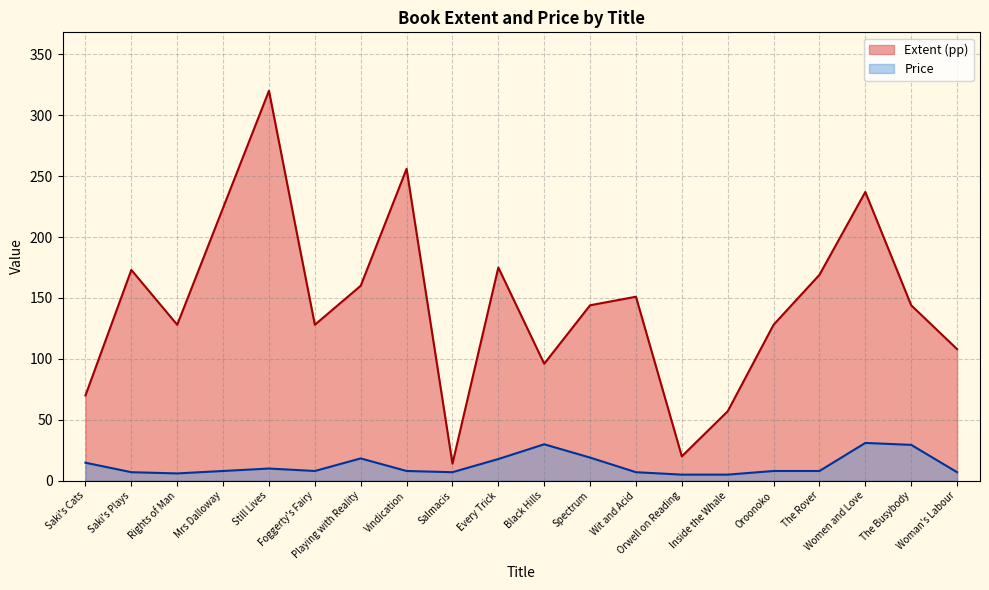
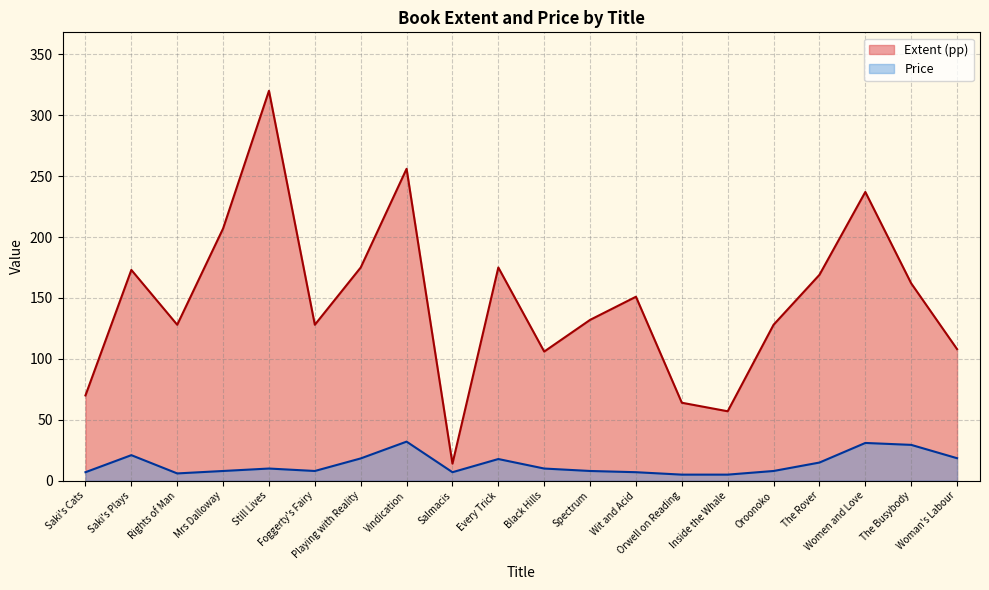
  {
    "Extent (pp)": {
      "Saki's Cats": 70,
      "Saki's Plays": 173,
      "Rights of Man": 128,
-     "Mrs Dalloway": 224,
+     "Mrs Dalloway": 207,
      "Still Lives": 320,
      "Foggerty's Fairy": 128,
-     "Playing with Reality": 160,
+     "Playing with Reality": 175,
      "Vindication": 256,
      "Salmacis": 14,
      "Every Trick": 175,
-     "Black Hills": 96,
-     "Spectrum": 144,
+     "Black Hills": 106,
+     "Spectrum": 132,
      "Wit and Acid": 151,
-     "Orwell on Reading": 20,
+     "Orwell on Reading": 64,
      "Inside the Whale": 57,
      "Oroonoko": 128,
      "The Rover": 169,
      "Women and Love": 237,
-     "The Busybody": 144,
+     "The Busybody": 162,
      "Woman's Labour": 108
    },
    "Price": {
-     "Saki's Cats": 15,
-     "Saki's Plays": 7,
+     "Saki's Cats": 7,
+     "Saki's Plays": 21,
      "Rights of Man": 6,
      "Mrs Dalloway": 8,
      "Still Lives": 10,
      "Foggerty's Fairy": 8,
      "Playing with Reality": 18,
-     "Vindication": 8,
+     "Vindication": 32,
      "Salmacis": 7,
      "Every Trick": 18,
-     "Black Hills": 30,
-     "Spectrum": 19,
+     "Black Hills": 10,
+     "Spectrum": 8,
      "Wit and Acid": 7,
      "Orwell on Reading": 5,
      "Inside the Whale": 5,
      "Oroonoko": 8,
-     "The Rover": 8,
+     "The Rover": 15,
      "Women and Love": 31,
      "The Busybody": 29,
-     "Woman's Labour": 7
+     "Woman's Labour": 18
    }
  }
